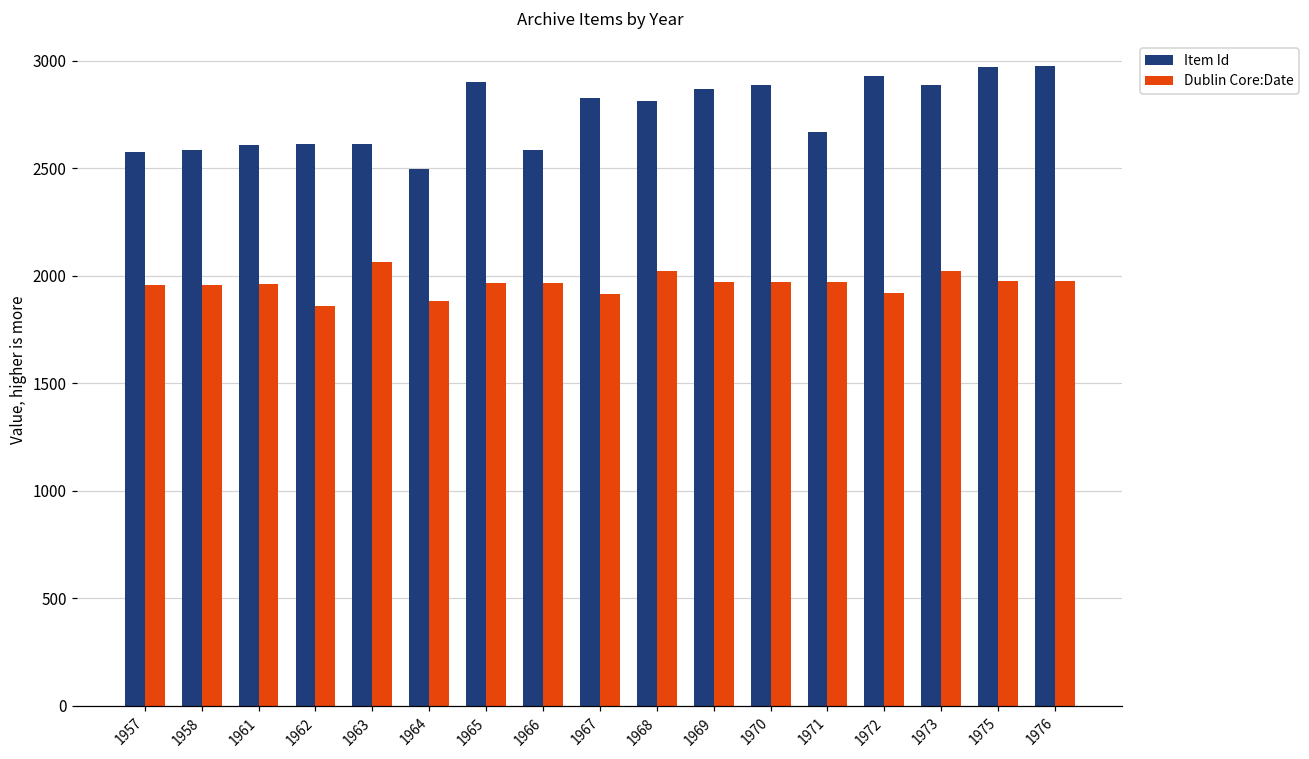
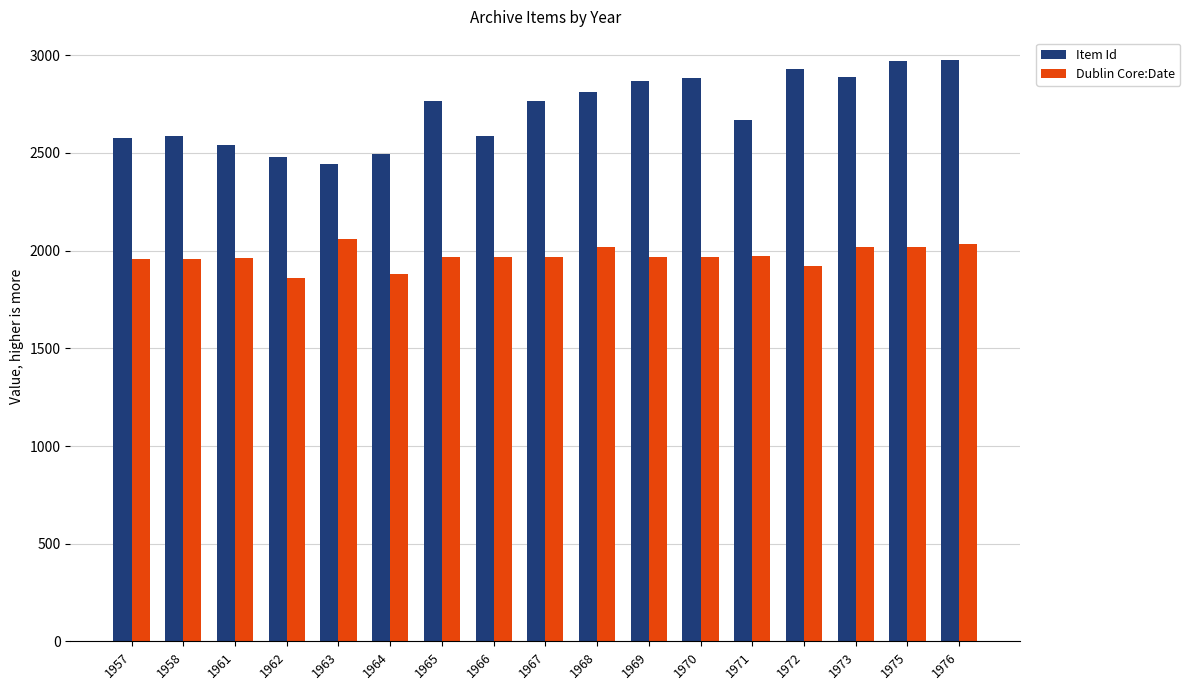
  {
    "Item Id": {
      "1957": 2580,
      "1958": 2590,
-     "1961": 2610,
-     "1962": 2610,
-     "1963": 2610,
+     "1961": 2540,
+     "1962": 2480,
+     "1963": 2440,
      "1964": 2500,
-     "1965": 2900,
+     "1965": 2760,
      "1966": 2590,
-     "1967": 2830,
+     "1967": 2770,
      "1968": 2810,
      "1969": 2870,
      "1970": 2890,
      "1971": 2670,
      "1972": 2930,
      "1973": 2890,
      "1975": 2970,
      "1976": 2970
    },
    "Dublin Core:Date": {
      "1957": 1960,
      "1958": 1960,
      "1961": 1960,
      "1962": 1860,
      "1963": 2060,
      "1964": 1880,
      "1965": 1970,
      "1966": 1970,
-     "1967": 1920,
+     "1967": 1970,
      "1968": 2020,
      "1969": 1970,
      "1970": 1970,
      "1971": 1970,
      "1972": 1920,
      "1973": 2020,
-     "1975": 1980,
-     "1976": 1980
+     "1975": 2020,
+     "1976": 2040
    }
  }
